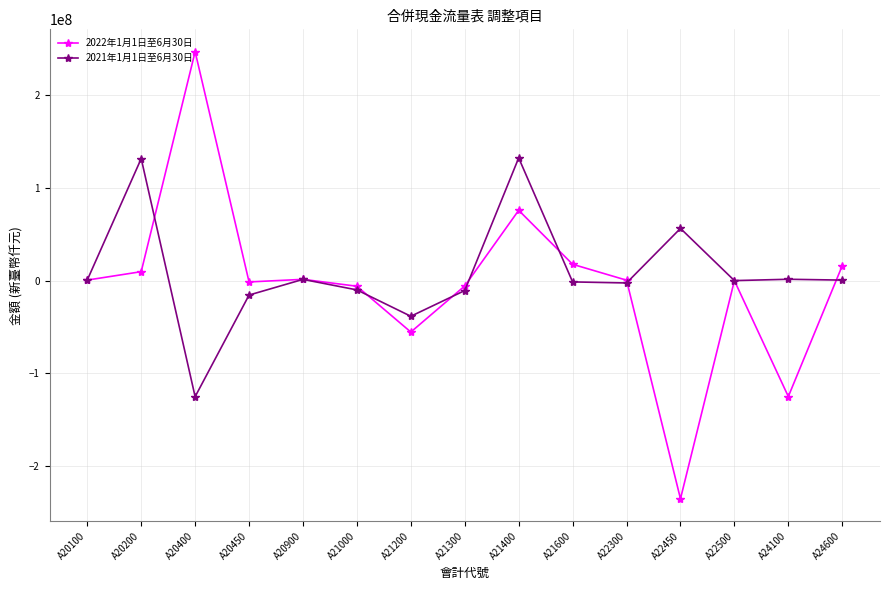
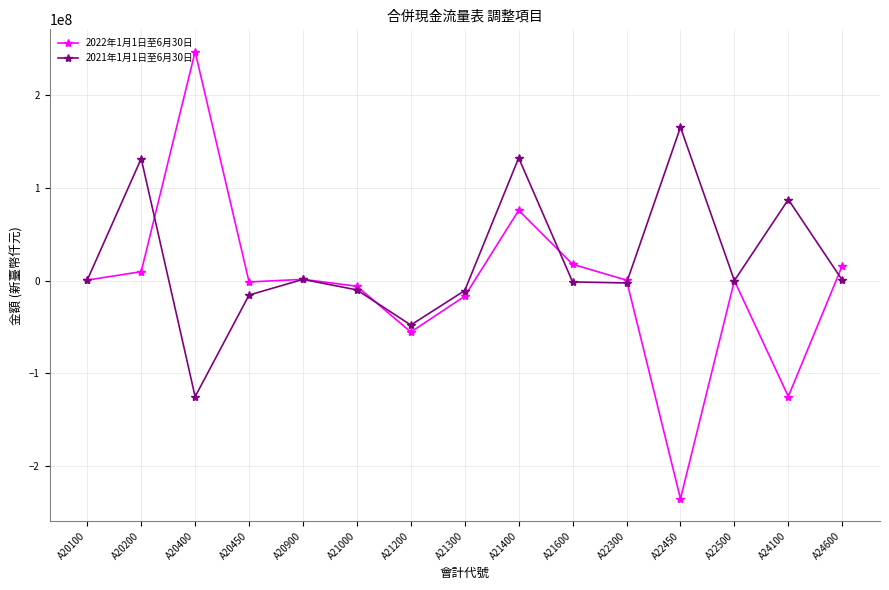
  {
    "2022年1月1日至6月30日": {
      "A20200": 10000000,
      "A20400": 250000000,
      "A20450": 0,
      "A21000": -10000000,
      "A21200": -60000000,
-     "A21300": -10000000,
+     "A21300": -20000000,
      "A21400": 80000000,
      "A21600": 20000000,
      "A22300": 0,
      "A22450": -240000000,
      "A24100": -130000000,
      "A24600": 20000000
    },
    "2021年1月1日至6月30日": {
      "A20200": 130000000,
      "A20400": -130000000,
      "A20450": -20000000,
      "A21000": -10000000,
-     "A21200": -40000000,
+     "A21200": -50000000,
      "A21300": -10000000,
      "A21400": 130000000,
      "A21600": 0,
      "A22300": 0,
-     "A22450": 60000000,
-     "A24100": 0,
+     "A22450": 170000000,
+     "A24100": 90000000,
      "A24600": 0
    }
  }
